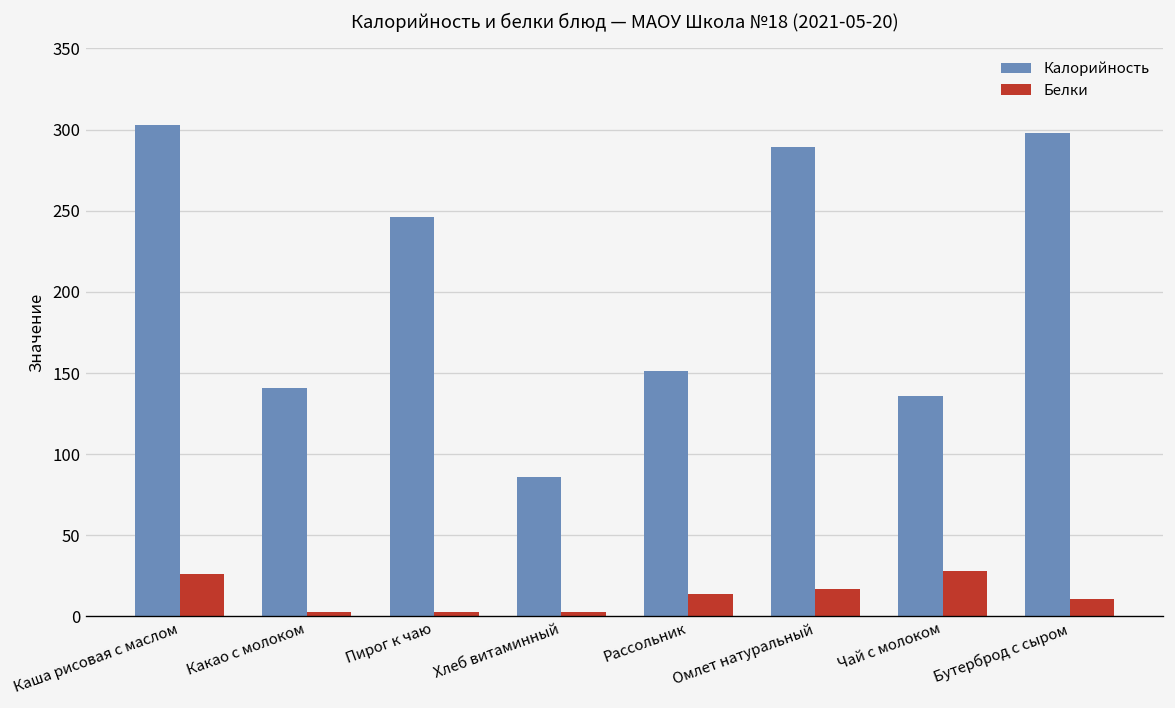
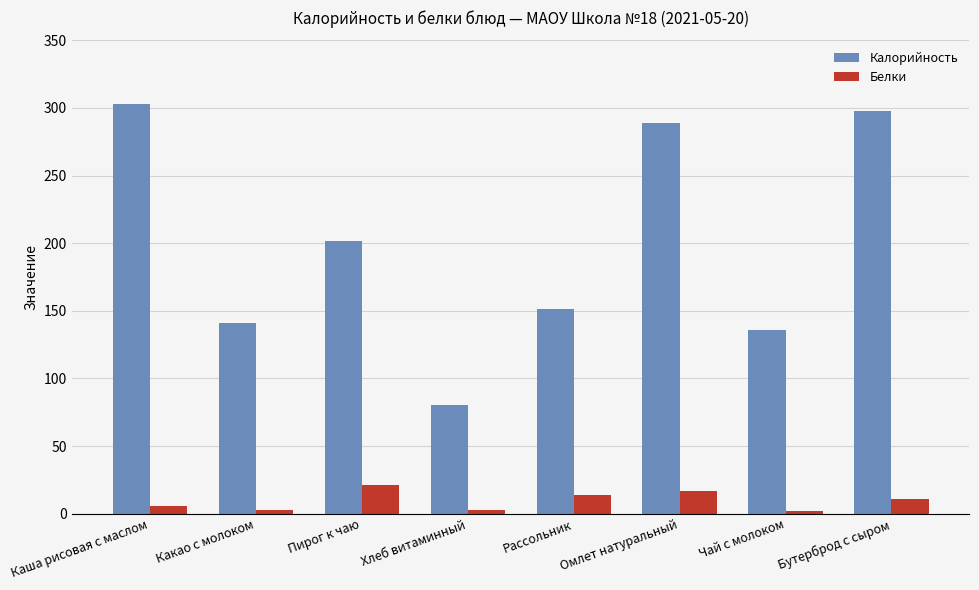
  {
    "Калорийность": {
      "Каша рисовая с маслом": 303,
      "Какао с молоком": 141,
-     "Пирог к чаю": 246,
-     "Хлеб витаминный": 86,
+     "Пирог к чаю": 202,
+     "Хлеб витаминный": 80,
      "Рассольник": 151,
      "Омлет натуральный": 289,
      "Чай с молоком": 136,
      "Бутерброд с сыром": 298
    },
    "Белки": {
-     "Каша рисовая с маслом": 26,
+     "Каша рисовая с маслом": 6,
      "Какао с молоком": 3,
-     "Пирог к чаю": 3,
+     "Пирог к чаю": 21,
      "Хлеб витаминный": 3,
      "Рассольник": 14,
      "Омлет натуральный": 17,
-     "Чай с молоком": 28,
+     "Чай с молоком": 2,
      "Бутерброд с сыром": 11
    }
  }
